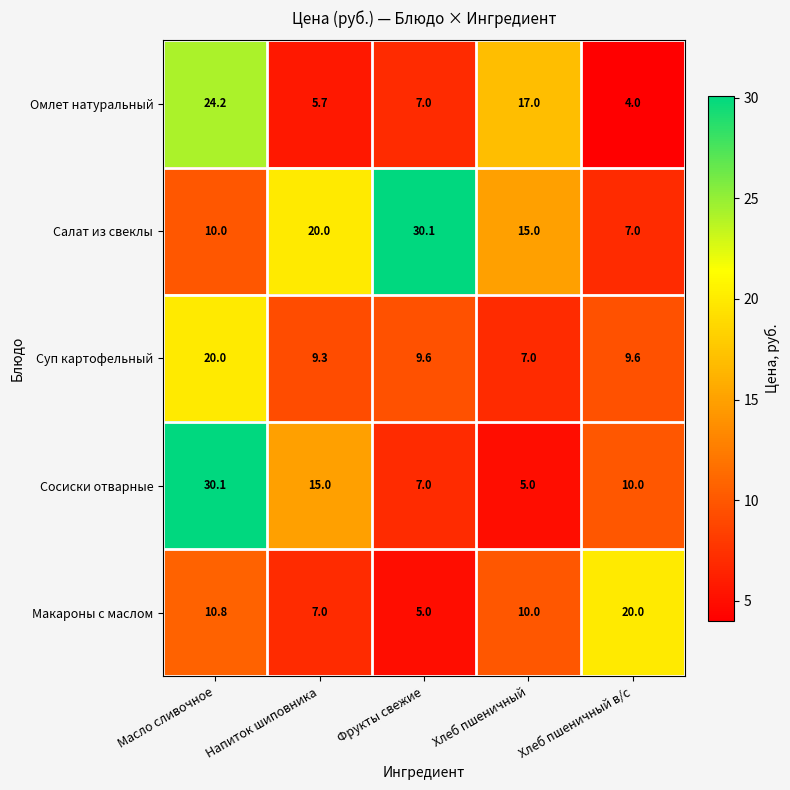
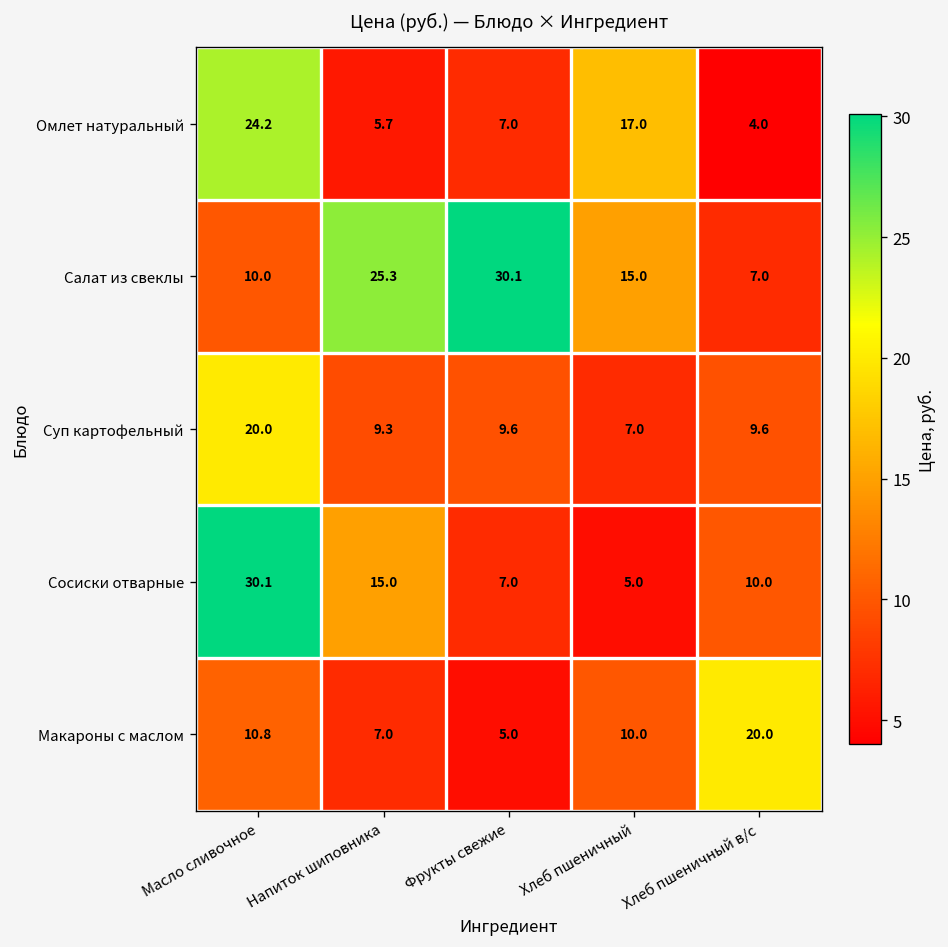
  {
    "Омлет натуральный": {
      "Масло сливочное": 24.2,
      "Напиток шиповника": 5.7,
      "Фрукты свежие": 7.0,
      "Хлеб пшеничный": 17.0,
      "Хлеб пшеничный в/с": 4.0
    },
    "Салат из свеклы": {
      "Масло сливочное": 10.0,
-     "Напиток шиповника": 20.0,
+     "Напиток шиповника": 25.3,
      "Фрукты свежие": 30.1,
      "Хлеб пшеничный": 15.0,
      "Хлеб пшеничный в/с": 7.0
    },
    "Суп картофельный": {
      "Масло сливочное": 20.0,
      "Напиток шиповника": 9.3,
      "Фрукты свежие": 9.6,
      "Хлеб пшеничный": 7.0,
      "Хлеб пшеничный в/с": 9.6
    },
    "Сосиски отварные": {
      "Масло сливочное": 30.1,
      "Напиток шиповника": 15.0,
      "Фрукты свежие": 7.0,
      "Хлеб пшеничный": 5.0,
      "Хлеб пшеничный в/с": 10.0
    },
    "Макароны с маслом": {
      "Масло сливочное": 10.8,
      "Напиток шиповника": 7.0,
      "Фрукты свежие": 5.0,
      "Хлеб пшеничный": 10.0,
      "Хлеб пшеничный в/с": 20.0
    }
  }
